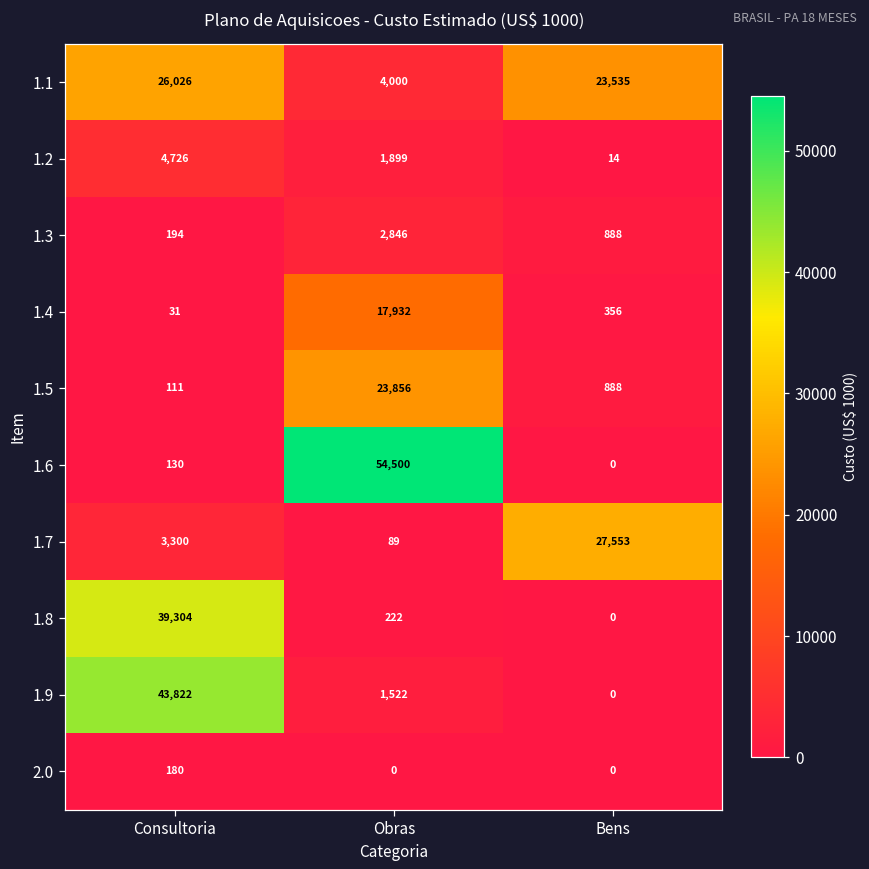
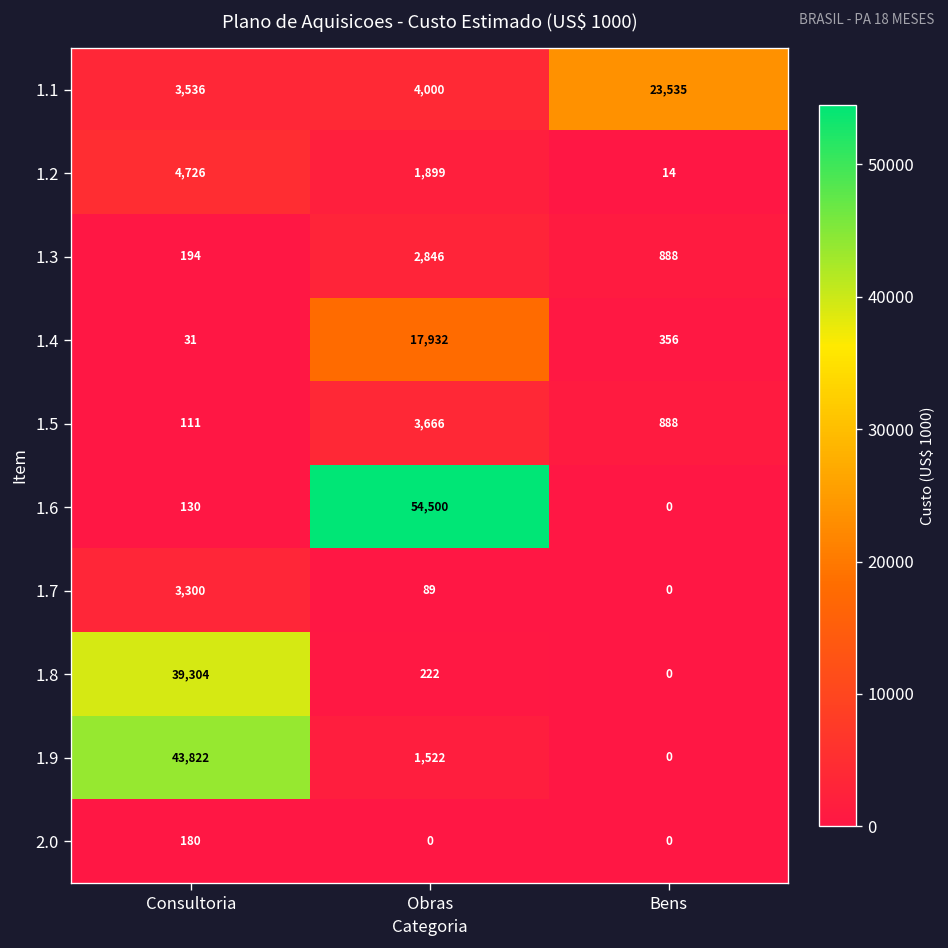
  {
    "1.1": {
-     "Consultoria": "26,026",
+     "Consultoria": "3,536",
      "Obras": "4,000",
      "Bens": "23,535"
    },
    "1.2": {
      "Consultoria": "4,726",
      "Obras": "1,899",
      "Bens": "14"
    },
    "1.3": {
      "Consultoria": "194",
      "Obras": "2,846",
      "Bens": "888"
    },
    "1.4": {
      "Consultoria": "31",
      "Obras": "17,932",
      "Bens": "356"
    },
    "1.5": {
      "Consultoria": "111",
-     "Obras": "23,856",
+     "Obras": "3,666",
      "Bens": "888"
    },
    "1.6": {
      "Consultoria": "130",
      "Obras": "54,500",
      "Bens": "0"
    },
    "1.7": {
      "Consultoria": "3,300",
      "Obras": "89",
-     "Bens": "27,553"
+     "Bens": "0"
    },
    "1.8": {
      "Consultoria": "39,304",
      "Obras": "222",
      "Bens": "0"
    },
    "1.9": {
      "Consultoria": "43,822",
      "Obras": "1,522",
      "Bens": "0"
    },
    "2.0": {
      "Consultoria": "180",
      "Obras": "0",
      "Bens": "0"
    }
  }
